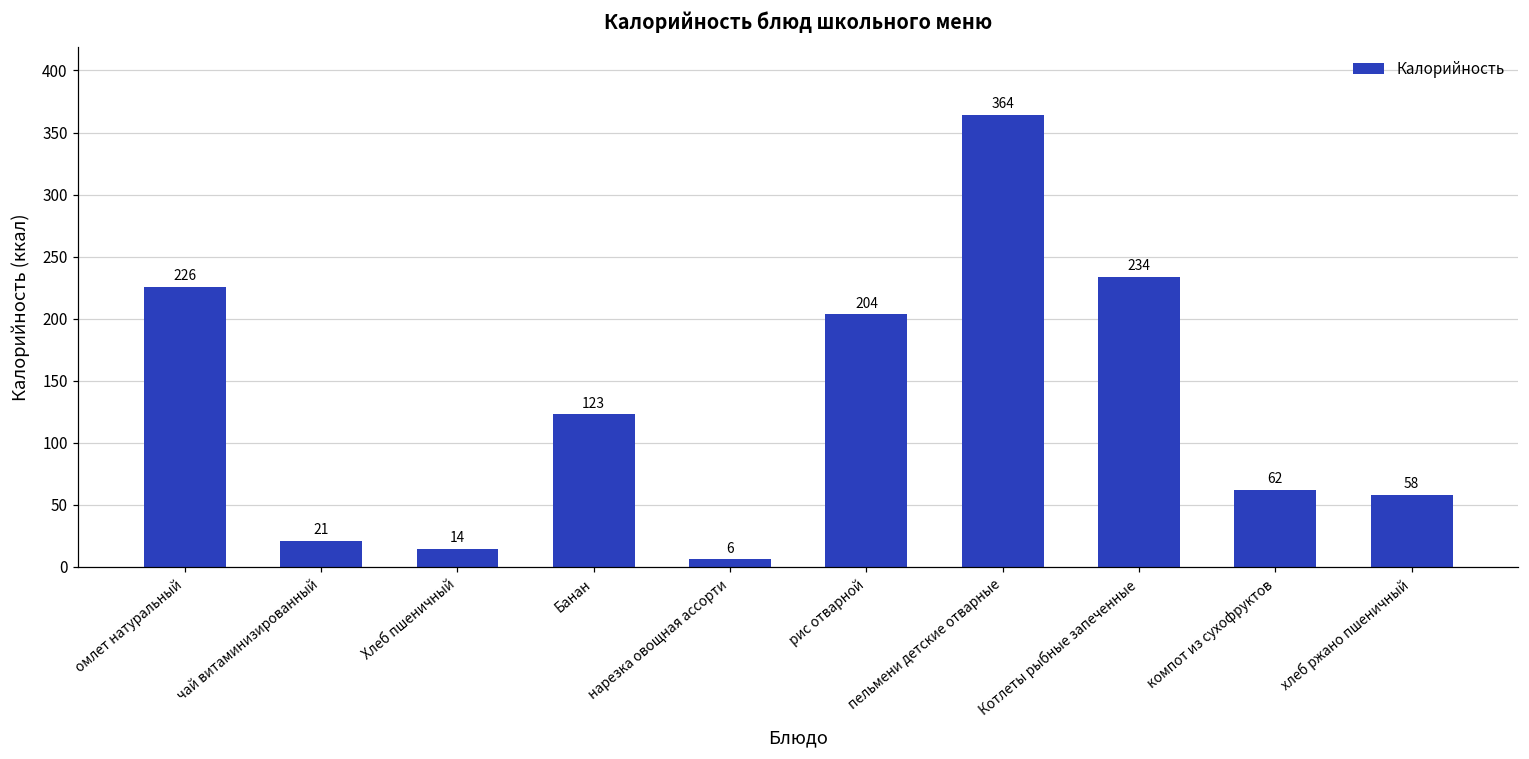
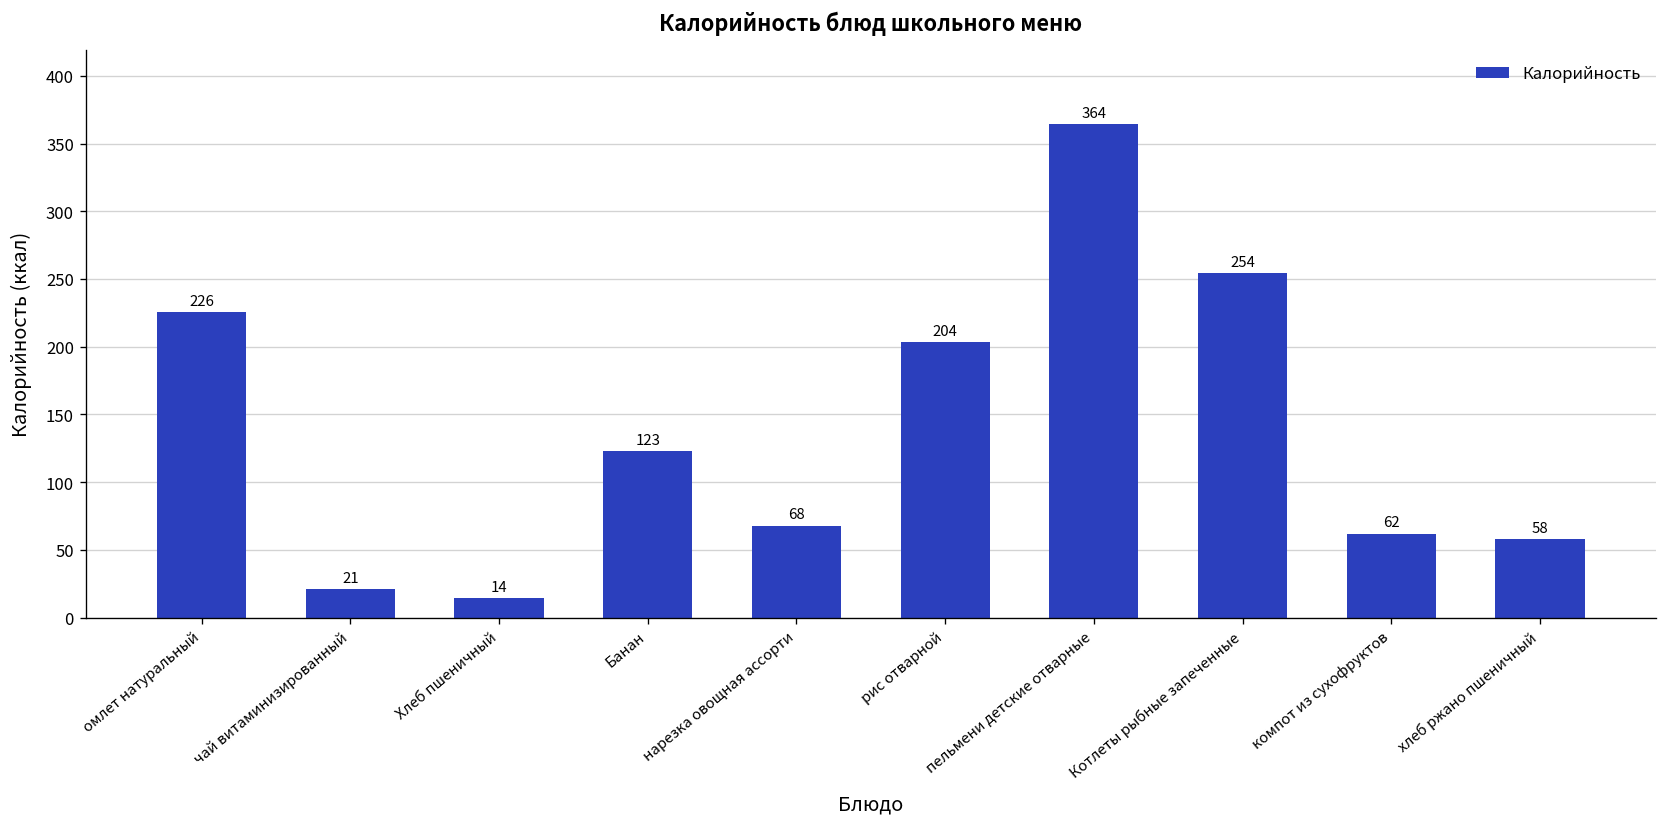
  {
    "омлет натуральный": 226,
    "чай витаминизированный": 21,
    "Хлеб пшеничный": 14,
    "Банан": 123,
-   "нарезка овощная ассорти": 6,
+   "нарезка овощная ассорти": 68,
    "рис отварной": 204,
    "пельмени детские отварные": 364,
-   "Котлеты рыбные запеченные": 234,
+   "Котлеты рыбные запеченные": 254,
    "компот из сухофруктов": 62,
    "хлеб ржано пшеничный": 58
  }
